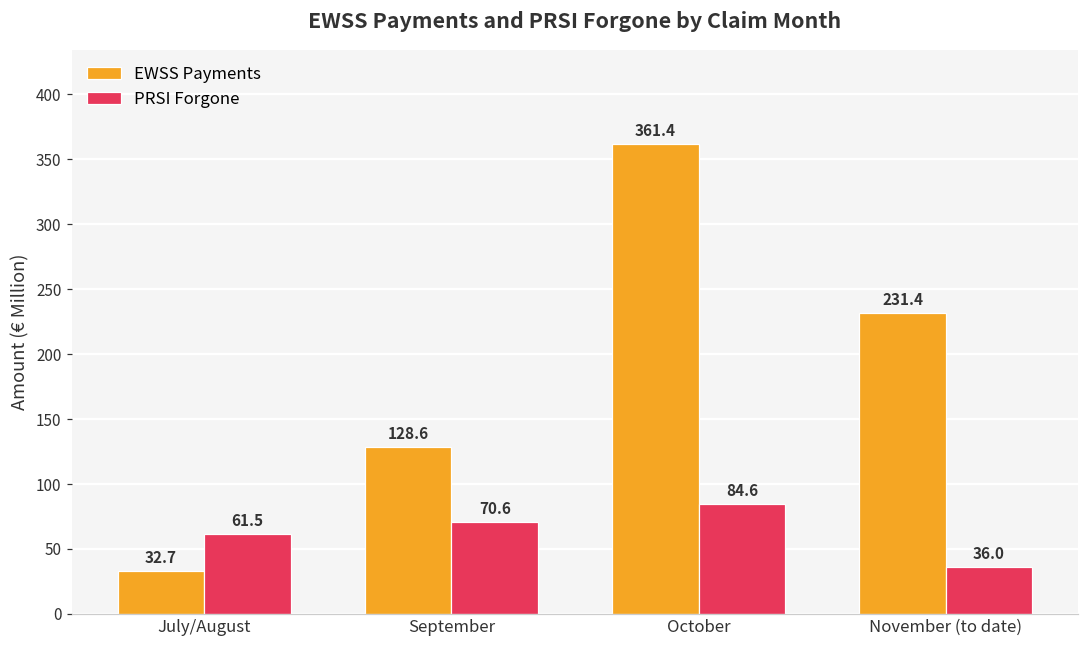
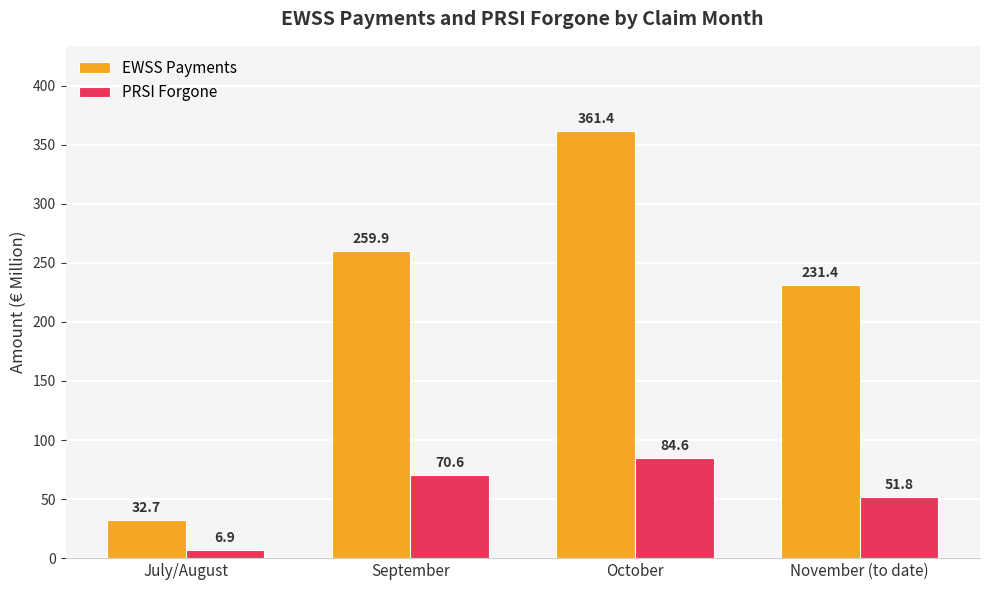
  {
    "EWSS Payments": {
      "July/August": 32.7,
-     "September": 128.6,
+     "September": 259.9,
      "October": 361.4,
      "November (to date)": 231.4
    },
    "PRSI Forgone": {
-     "July/August": 61.5,
+     "July/August": 6.9,
      "September": 70.6,
      "October": 84.6,
-     "November (to date)": 36.0
+     "November (to date)": 51.8
    }
  }
